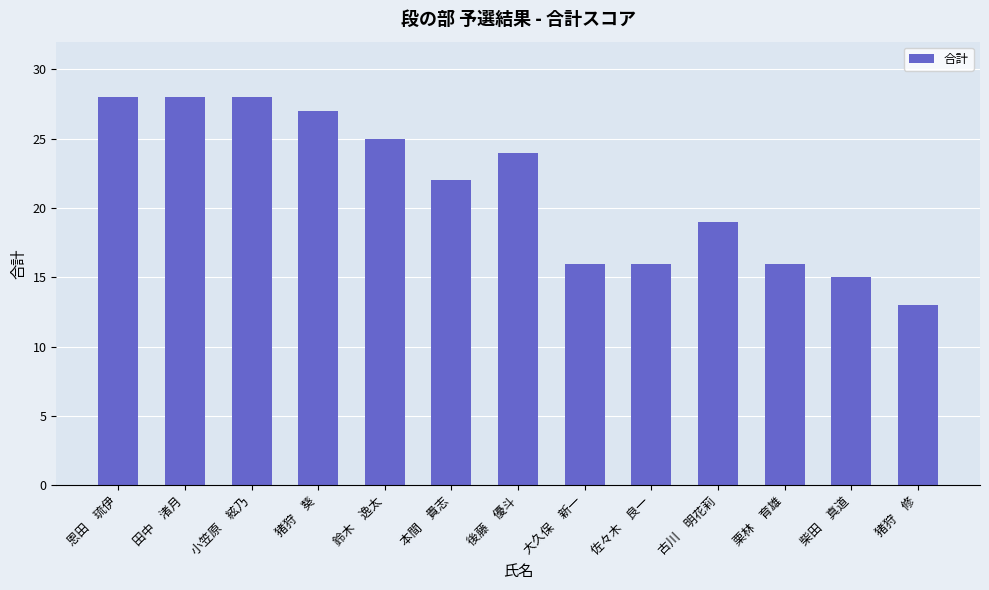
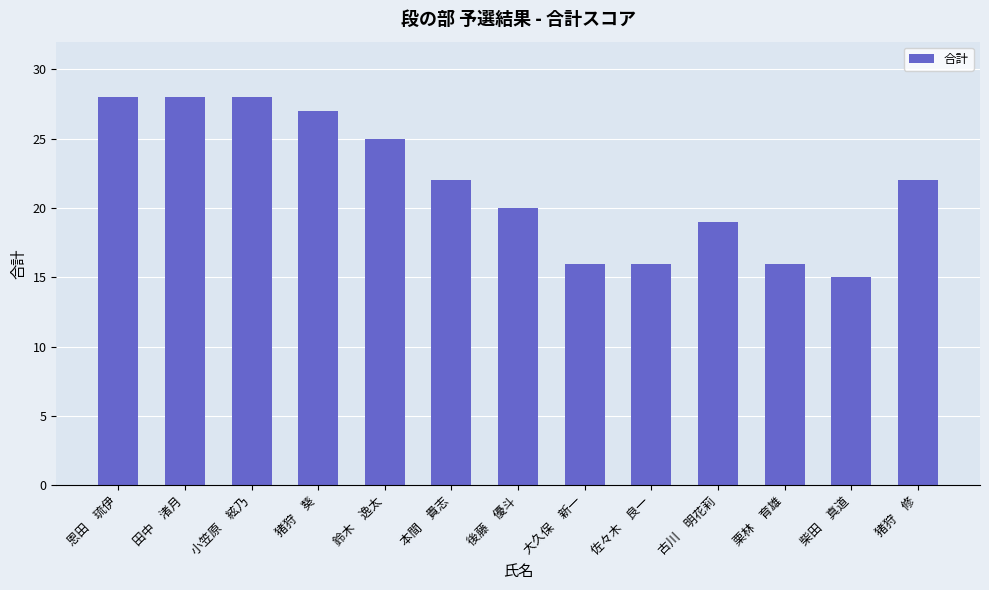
  {
    "恩田 琉伊": 28,
    "田中 渚月": 28,
    "小笠原 絃乃": 28,
    "猪狩 葵": 27,
    "鈴木 逸太": 25,
    "本間 貴志": 22,
-   "後藤 優斗": 24,
+   "後藤 優斗": 20,
    "大久保 新一": 16,
    "佐々木 良一": 16,
    "古川 明花莉": 19,
    "栗林 育雄": 16,
    "柴田 真道": 15,
-   "猪狩 修": 13
+   "猪狩 修": 22
  }
